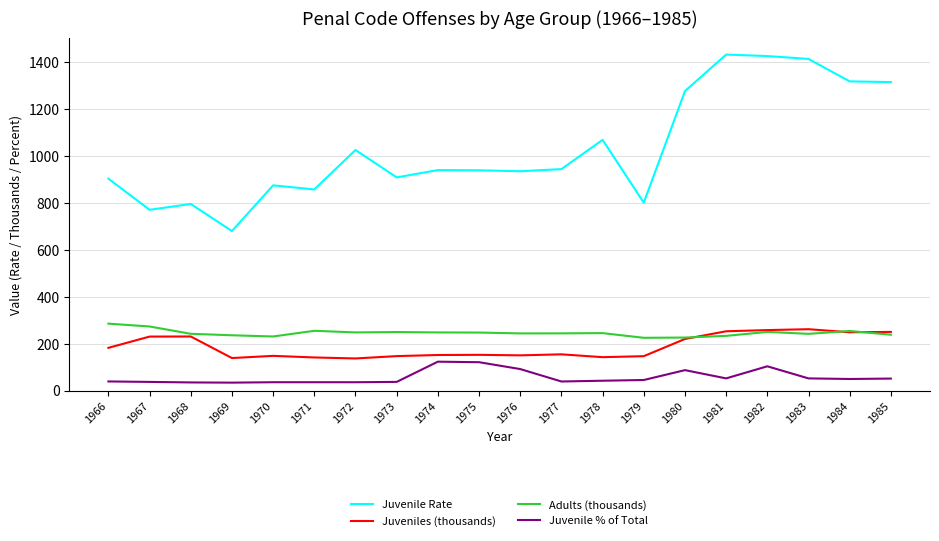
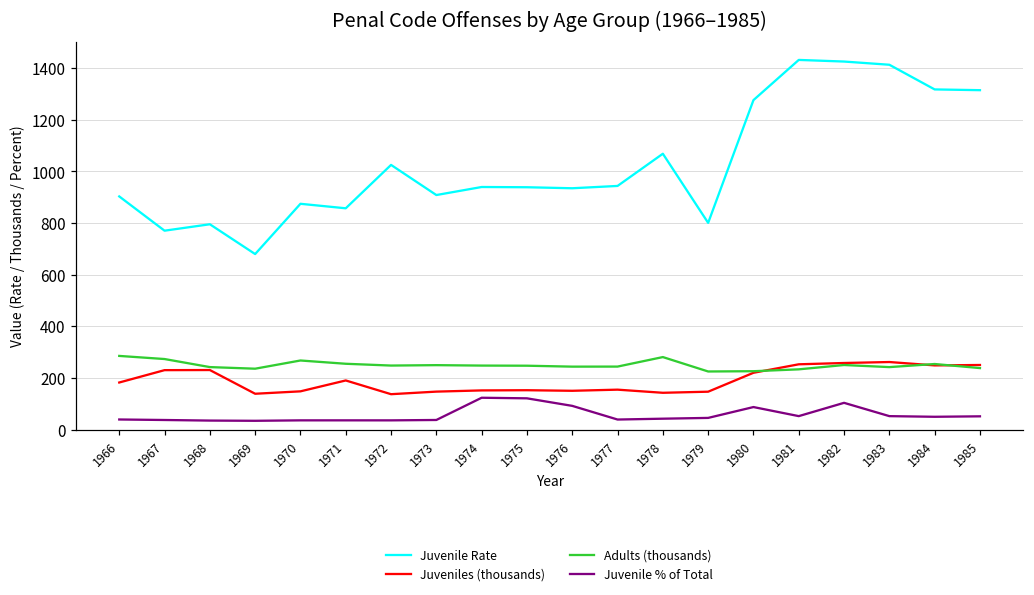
  {
    "Juvenile Rate": {
      "1966": 900,
      "1967": 770,
      "1968": 800,
      "1969": 680,
      "1970": 870,
      "1971": 860,
      "1972": 1030,
      "1973": 910,
      "1974": 940,
      "1975": 940,
      "1976": 930,
      "1977": 940,
      "1978": 1070,
      "1979": 800,
      "1980": 1280,
      "1981": 1430,
      "1982": 1430,
      "1983": 1410,
      "1984": 1320,
      "1985": 1310
    },
    "Juveniles (thousands)": {
      "1966": 180,
      "1967": 230,
      "1968": 230,
      "1969": 140,
      "1970": 150,
-     "1971": 140,
+     "1971": 190,
      "1972": 140,
      "1973": 150,
      "1974": 150,
      "1975": 150,
      "1976": 150,
      "1977": 150,
      "1978": 140,
      "1979": 150,
      "1981": 250,
      "1983": 260,
      "1985": 250
    },
    "Adults (thousands)": {
      "1966": 290,
      "1967": 270,
      "1968": 240,
      "1969": 240,
-     "1970": 230,
+     "1970": 270,
      "1971": 250,
      "1972": 250,
      "1973": 250,
      "1974": 250,
      "1975": 250,
      "1976": 240,
      "1977": 240,
-     "1978": 240,
+     "1978": 280,
      "1979": 220,
      "1981": 230,
      "1983": 240,
      "1985": 240
    },
    "Juvenile % of Total": {
      "1966": 40,
      "1967": 40,
      "1968": 30,
      "1969": 30,
      "1970": 40,
      "1971": 40,
      "1972": 40,
      "1973": 40,
      "1974": 120,
      "1975": 120,
      "1976": 90,
      "1977": 40,
      "1978": 40,
      "1979": 50,
      "1980": 90,
      "1981": 50,
      "1982": 100,
      "1983": 50,
      "1984": 50,
      "1985": 50
    }
  }
